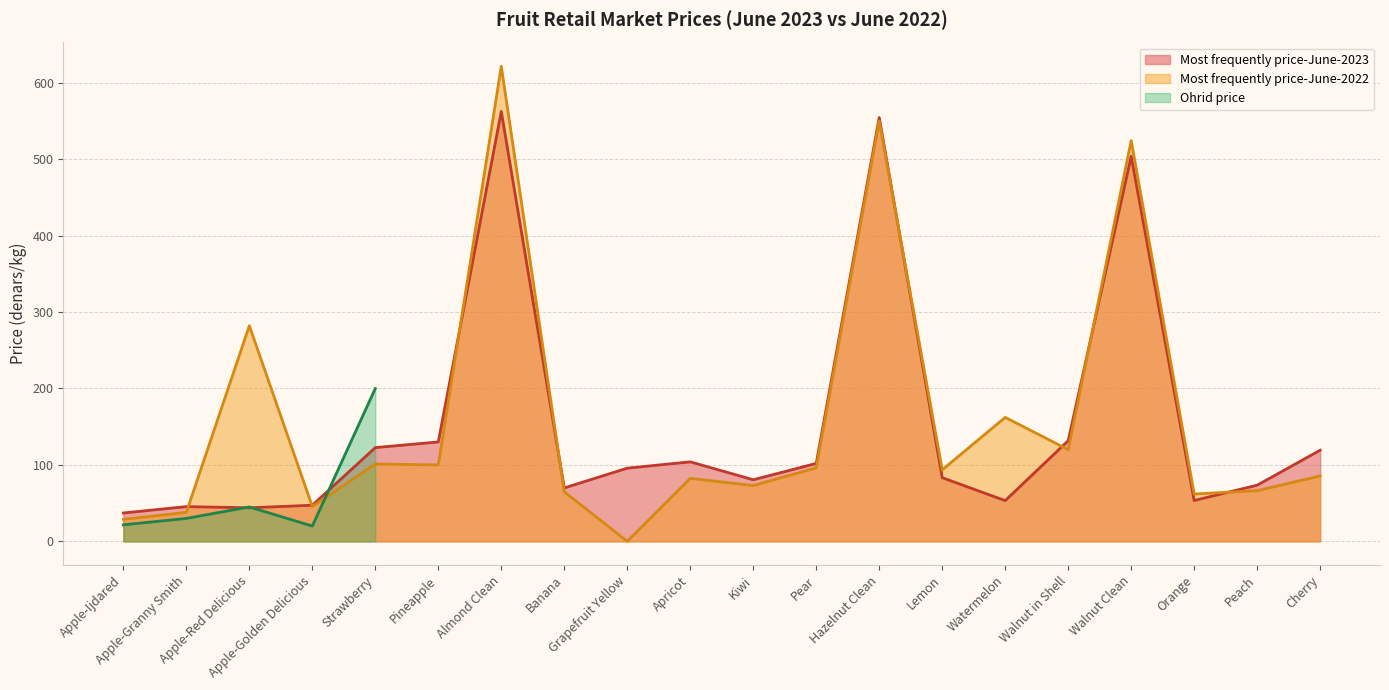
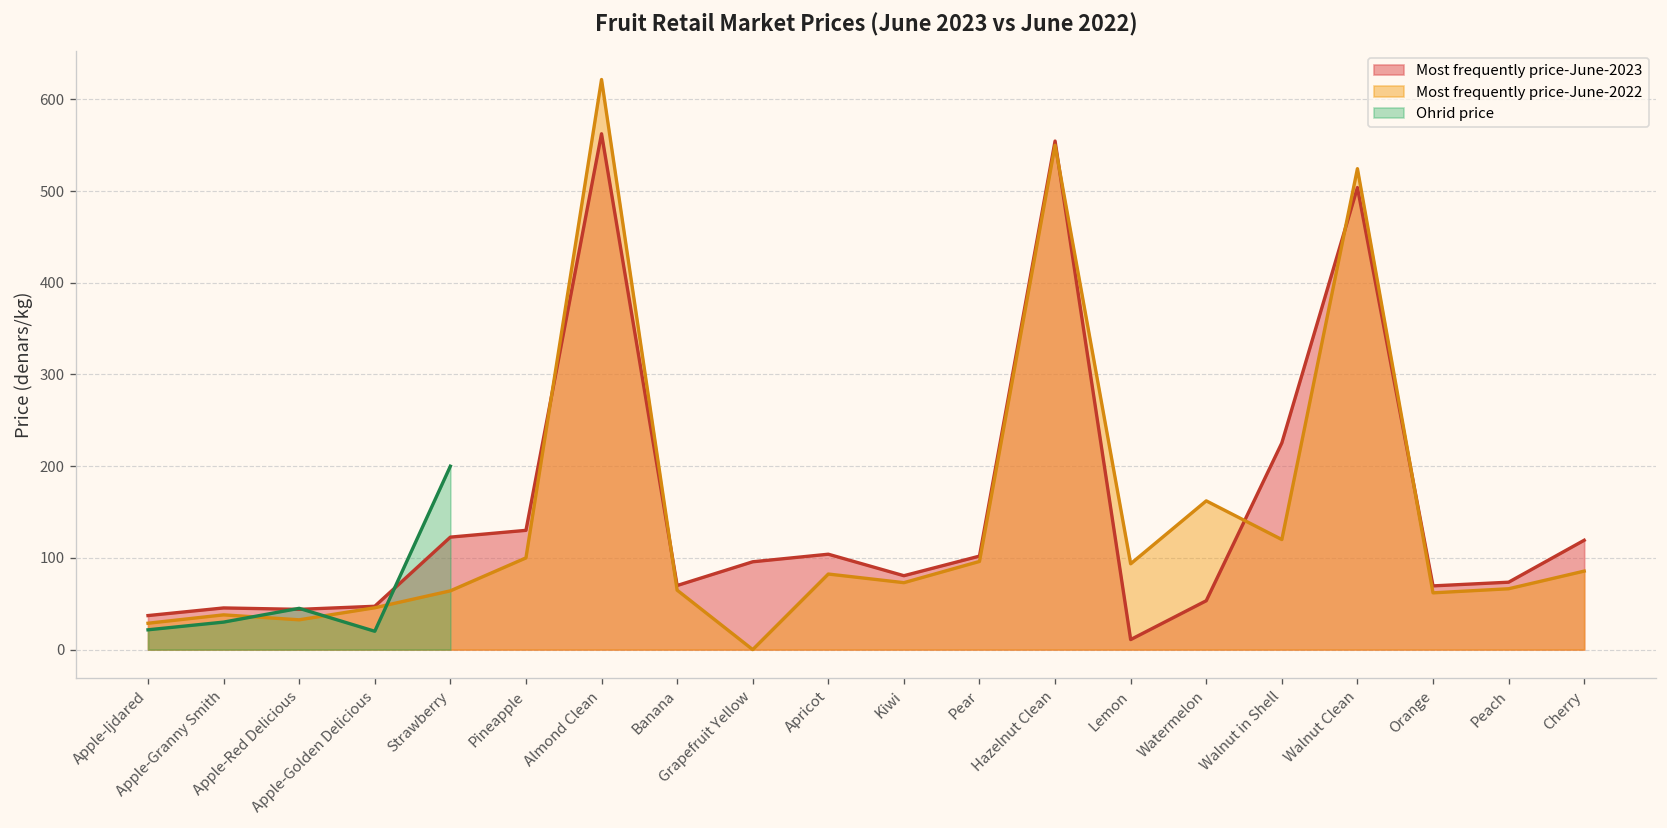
  {
    "Most frequently price-June-2023": {
      "Apple-Ijdared": 40,
      "Apple-Granny Smith": 50,
      "Strawberry": 120,
      "Pineapple": 130,
      "Almond Clean": 560,
      "Banana": 70,
      "Grapefruit Yellow": 100,
      "Apricot": 100,
      "Kiwi": 80,
      "Pear": 100,
      "Hazelnut Clean": 550,
-     "Lemon": 80,
+     "Lemon": 10,
      "Watermelon": 50,
-     "Walnut in Shell": 130,
+     "Walnut in Shell": 230,
      "Walnut Clean": 500,
-     "Orange": 50,
+     "Orange": 70,
      "Peach": 70,
      "Cherry": 120
    },
    "Most frequently price-June-2022": {
      "Apple-Ijdared": 30,
      "Apple-Granny Smith": 40,
-     "Apple-Red Delicious": 280,
-     "Strawberry": 100,
+     "Apple-Red Delicious": 30,
+     "Strawberry": 60,
      "Pineapple": 100,
      "Almond Clean": 620,
      "Banana": 60,
      "Grapefruit Yellow": 0,
      "Apricot": 80,
      "Kiwi": 70,
      "Pear": 100,
      "Hazelnut Clean": 550,
      "Lemon": 90,
      "Watermelon": 160,
      "Walnut in Shell": 120,
      "Walnut Clean": 520,
      "Orange": 60,
      "Peach": 70,
      "Cherry": 90
    },
    "Ohrid price": {
      "Apple-Ijdared": 20,
      "Apple-Granny Smith": 30,
      "Apple-Golden Delicious": 20,
      "Strawberry": 200
    }
  }
